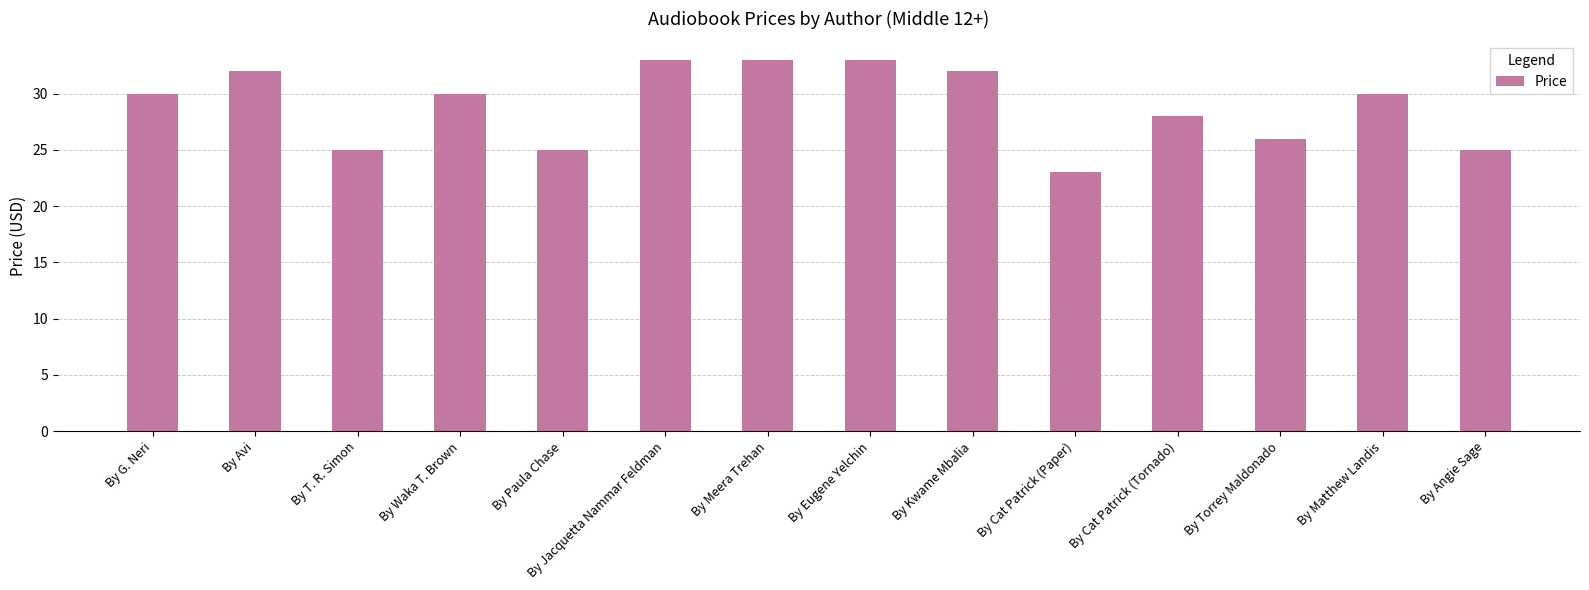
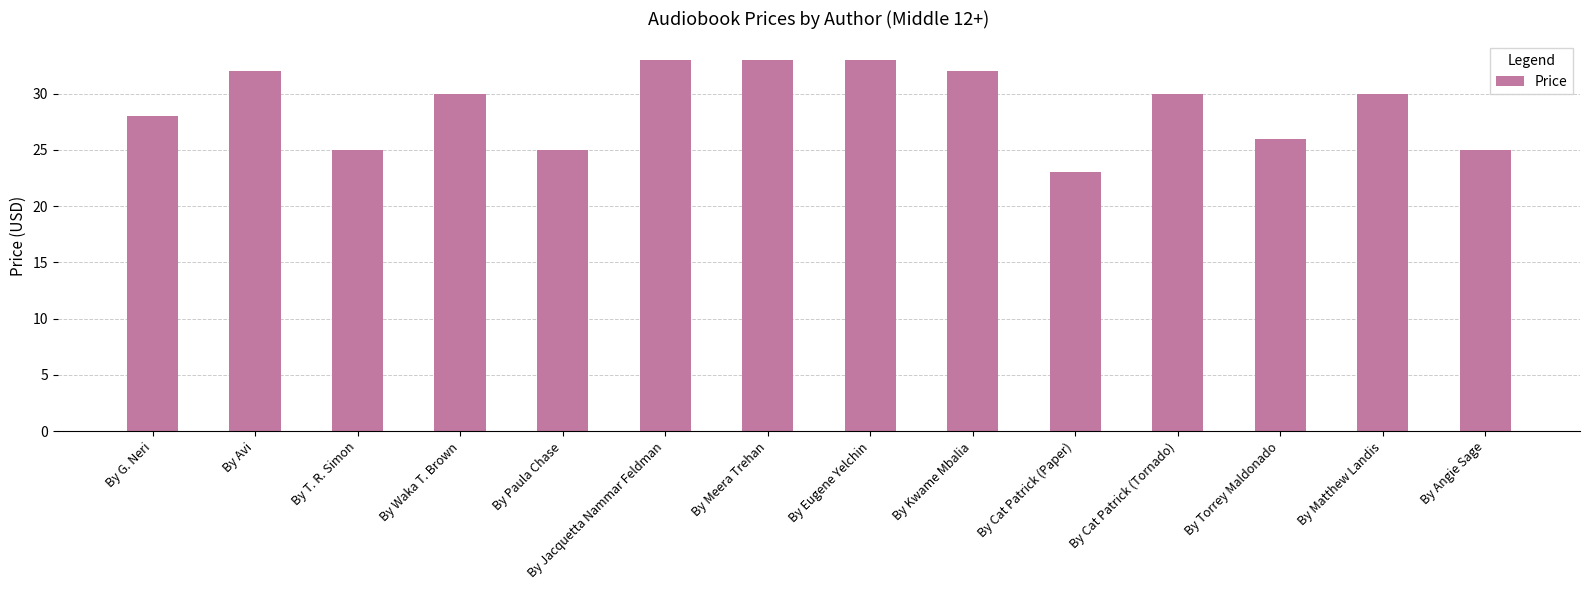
  {
-   "By G. Neri": 30,
+   "By G. Neri": 28,
    "By Avi": 32,
    "By T. R. Simon": 25,
    "By Waka T. Brown": 30,
    "By Paula Chase": 25,
    "By Jacquetta Nammar Feldman": 33,
    "By Meera Trehan": 33,
    "By Eugene Yelchin": 33,
    "By Kwame Mbalia": 32,
    "By Cat Patrick (Paper)": 23,
-   "By Cat Patrick (Tornado)": 28,
+   "By Cat Patrick (Tornado)": 30,
    "By Torrey Maldonado": 26,
    "By Matthew Landis": 30,
    "By Angie Sage": 25
  }
